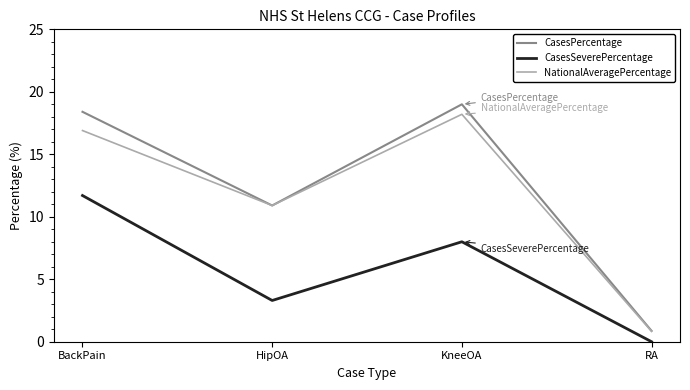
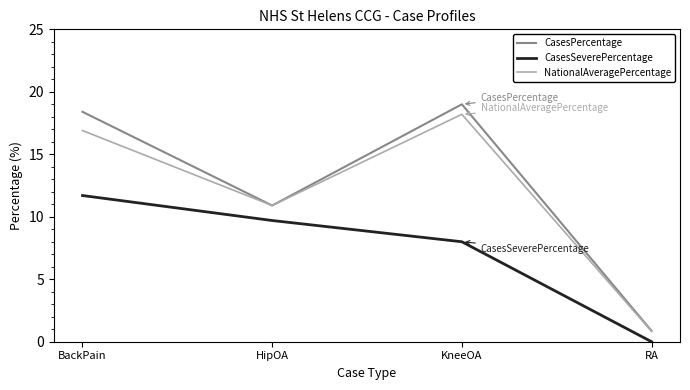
  {
    "CasesSeverePercentage": {
      "BackPain": 11.7,
-     "HipOA": 3.3,
+     "HipOA": 9.7,
      "KneeOA": 8.0,
      "RA": 0.0
    }
  }
